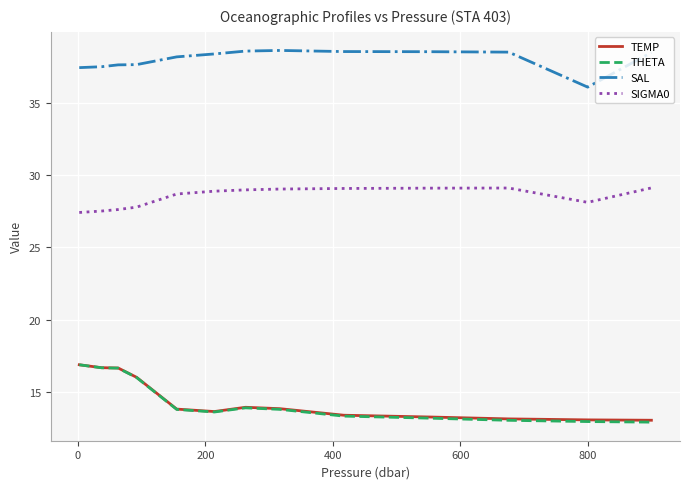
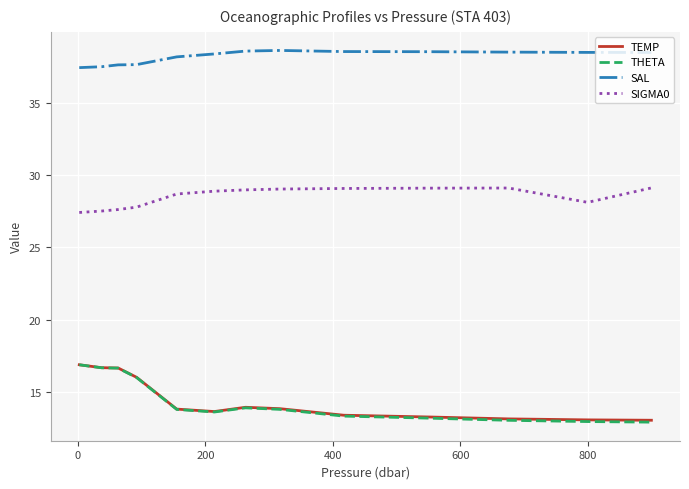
  {
    "SAL": {
-     "800": 36.1
+     "800": 38.5
    },
    "SIGMA0": {
      "800": 28.1
    }
  }
